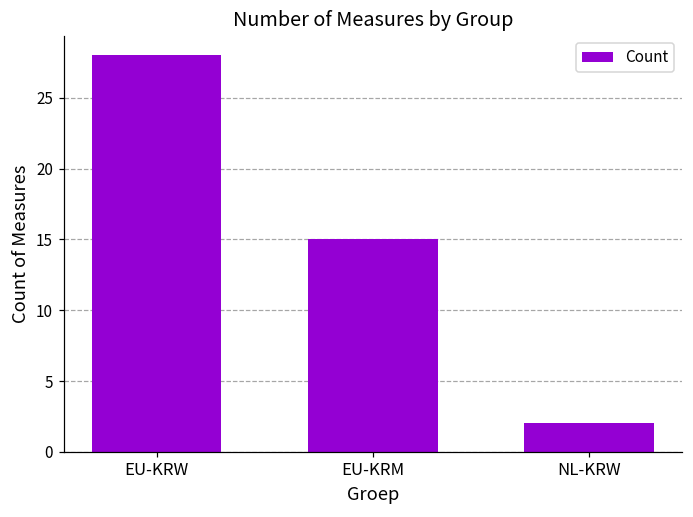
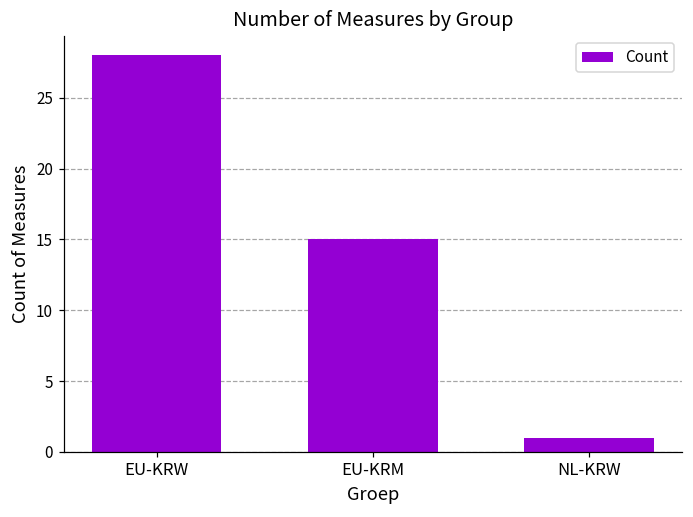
  {
    "EU-KRW": 28,
    "EU-KRM": 15,
-   "NL-KRW": 2
+   "NL-KRW": 1
  }
